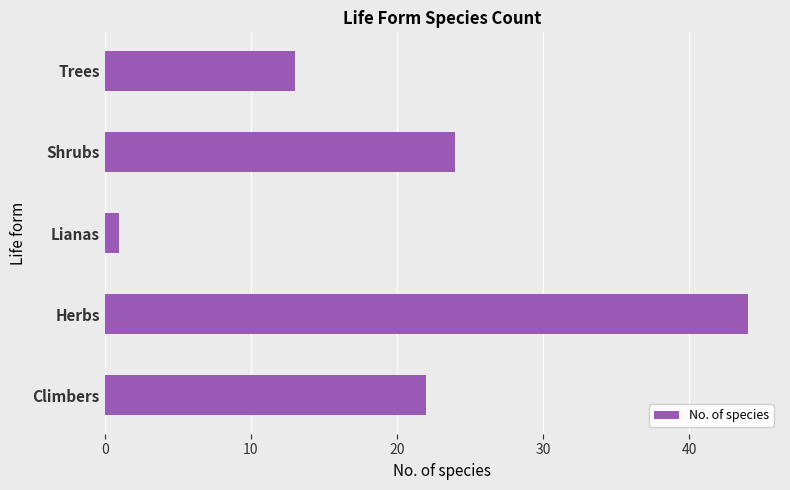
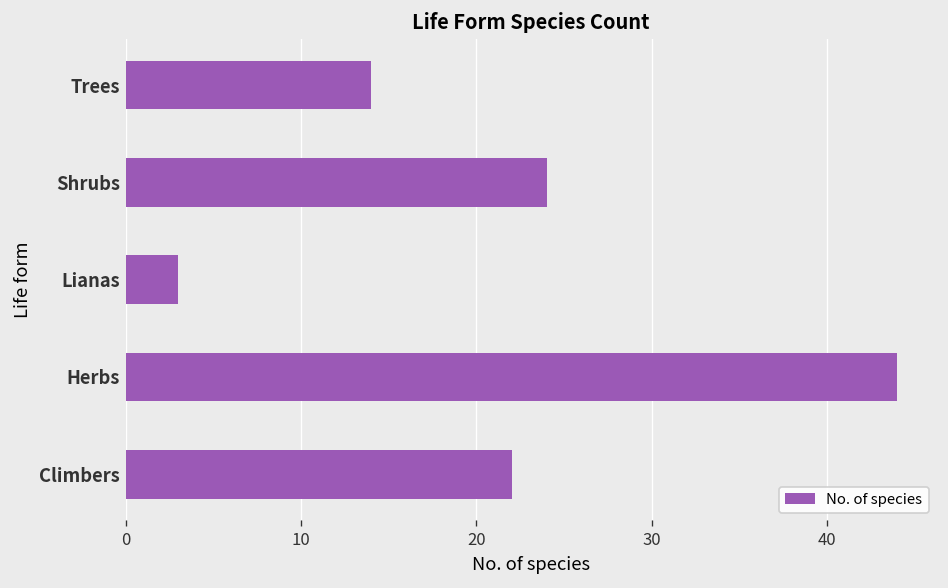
  {
-   "Trees": 13,
+   "Trees": 14,
    "Shrubs": 24,
-   "Lianas": 1,
+   "Lianas": 3,
    "Herbs": 44,
    "Climbers": 22
  }
